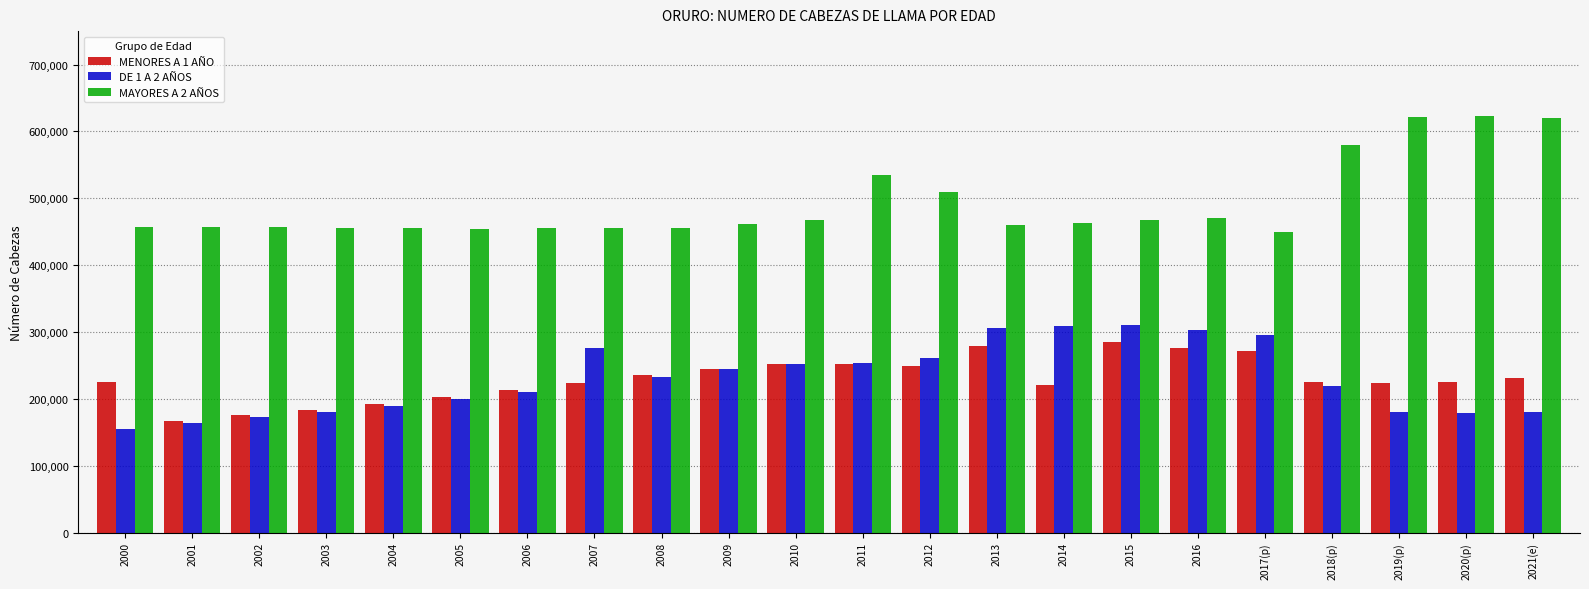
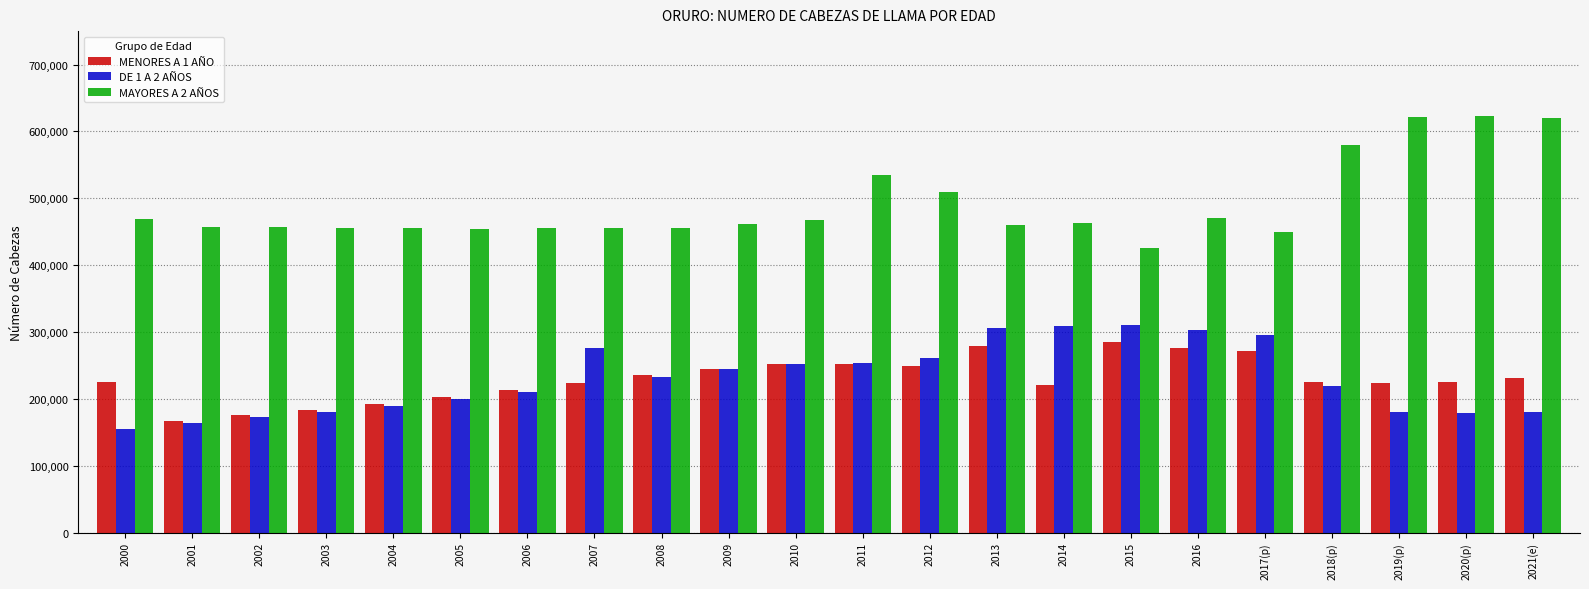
  {
    "MENORES A 1 AÑO": {
      "2000": "220,000",
      "2001": "170,000",
      "2002": "180,000",
      "2003": "180,000",
      "2004": "190,000",
      "2005": "200,000",
      "2006": "210,000",
      "2007": "220,000",
      "2008": "240,000",
      "2009": "240,000",
      "2010": "250,000",
      "2011": "250,000",
      "2012": "250,000",
      "2013": "280,000",
      "2014": "220,000",
      "2015": "280,000",
      "2016": "280,000",
      "2017(p)": "270,000",
      "2018(p)": "220,000",
      "2019(p)": "220,000",
      "2020(p)": "230,000",
      "2021(e)": "230,000"
    },
    "DE 1 A 2 AÑOS": {
      "2000": "160,000",
      "2001": "160,000",
      "2002": "170,000",
      "2003": "180,000",
      "2004": "190,000",
      "2005": "200,000",
      "2006": "210,000",
      "2007": "280,000",
      "2008": "230,000",
      "2009": "240,000",
      "2010": "250,000",
      "2011": "250,000",
      "2012": "260,000",
      "2013": "310,000",
      "2014": "310,000",
      "2015": "310,000",
      "2016": "300,000",
      "2017(p)": "300,000",
      "2018(p)": "220,000",
      "2019(p)": "180,000",
      "2020(p)": "180,000",
      "2021(e)": "180,000"
    },
    "MAYORES A 2 AÑOS": {
-     "2000": "460,000",
+     "2000": "470,000",
      "2001": "460,000",
      "2002": "460,000",
      "2003": "460,000",
      "2004": "450,000",
      "2005": "450,000",
      "2006": "460,000",
      "2007": "460,000",
      "2008": "460,000",
      "2009": "460,000",
      "2010": "470,000",
      "2011": "530,000",
      "2012": "510,000",
      "2013": "460,000",
      "2014": "460,000",
-     "2015": "470,000",
+     "2015": "430,000",
      "2016": "470,000",
      "2017(p)": "450,000",
      "2018(p)": "580,000",
      "2019(p)": "620,000",
      "2020(p)": "620,000",
      "2021(e)": "620,000"
    }
  }
